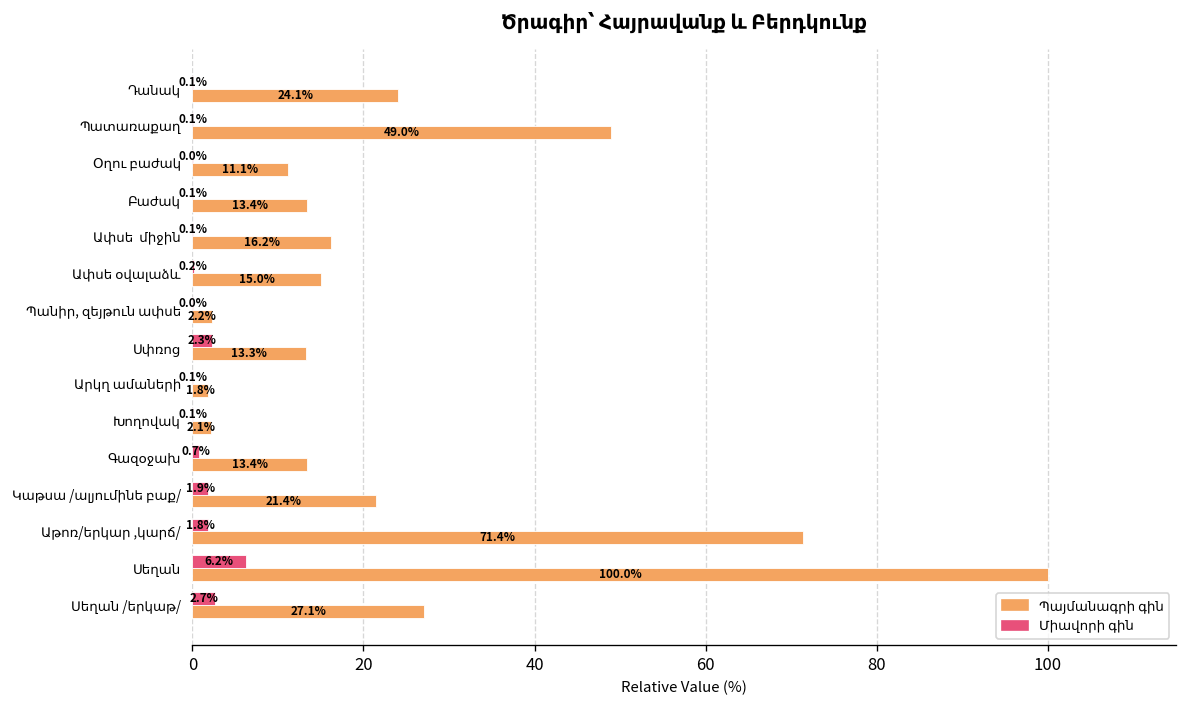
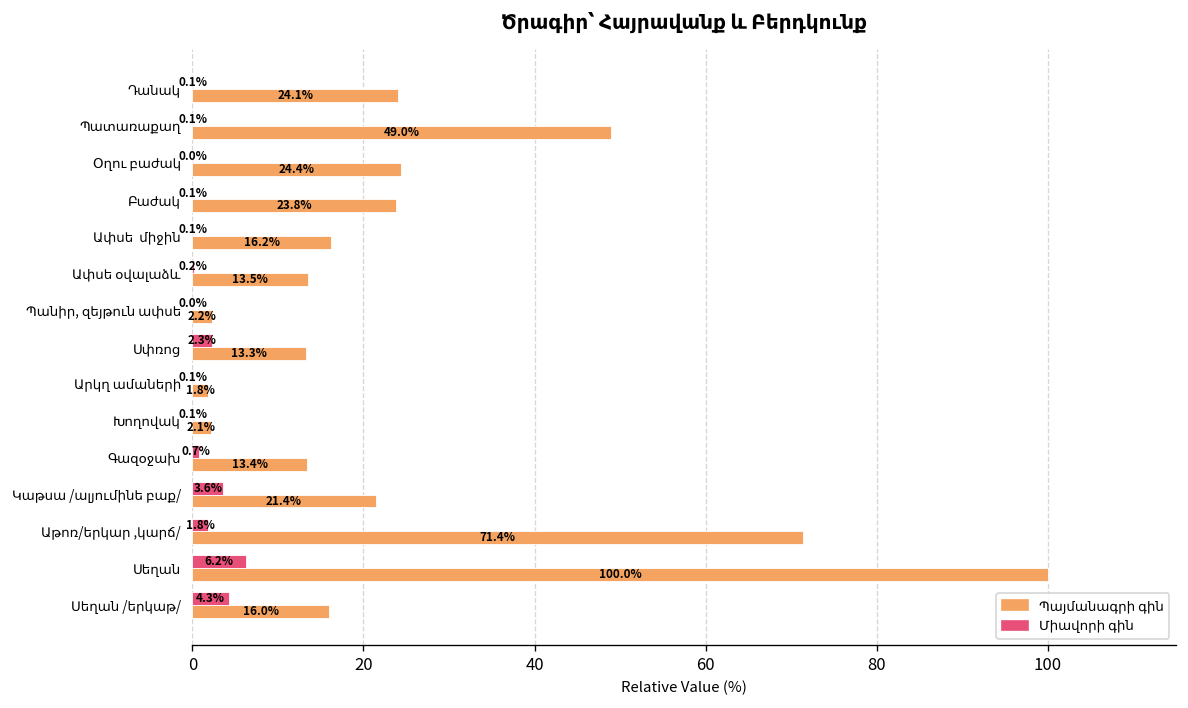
  {
    "Պայմանագրի գին": {
      "Դանակ": "24.1%",
      "Պատառաքաղ": "49.0%",
-     "Օղու բաժակ": "11.1%",
-     "Բաժակ": "13.4%",
+     "Օղու բաժակ": "24.4%",
+     "Բաժակ": "23.8%",
      "Ափսե միջին": "16.2%",
-     "Ափսե օվալաձև": "15.0%",
+     "Ափսե օվալաձև": "13.5%",
      "Պանիր, զեյթուն ափսե": "2.2%",
      "Սփռոց": "13.3%",
      "Արկղ ամաների": "1.8%",
      "Խողովակ": "2.1%",
      "Գազօջախ": "13.4%",
      "Կաթսա /ալյումինե բաք/": "21.4%",
      "Աթոռ/երկար ,կարճ/": "71.4%",
      "Սեղան": "100.0%",
-     "Սեղան /երկաթ/": "27.1%"
+     "Սեղան /երկաթ/": "16.0%"
    },
    "Միավորի գին": {
      "Դանակ": "0.1%",
      "Պատառաքաղ": "0.1%",
      "Օղու բաժակ": "0.0%",
      "Բաժակ": "0.1%",
      "Ափսե միջին": "0.1%",
      "Ափսե օվալաձև": "0.2%",
      "Պանիր, զեյթուն ափսե": "0.0%",
      "Սփռոց": "2.3%",
      "Արկղ ամաների": "0.1%",
      "Խողովակ": "0.1%",
      "Գազօջախ": "0.7%",
-     "Կաթսա /ալյումինե բաք/": "1.9%",
+     "Կաթսա /ալյումինե բաք/": "3.6%",
      "Աթոռ/երկար ,կարճ/": "1.8%",
      "Սեղան": "6.2%",
-     "Սեղան /երկաթ/": "2.7%"
+     "Սեղան /երկաթ/": "4.3%"
    }
  }
